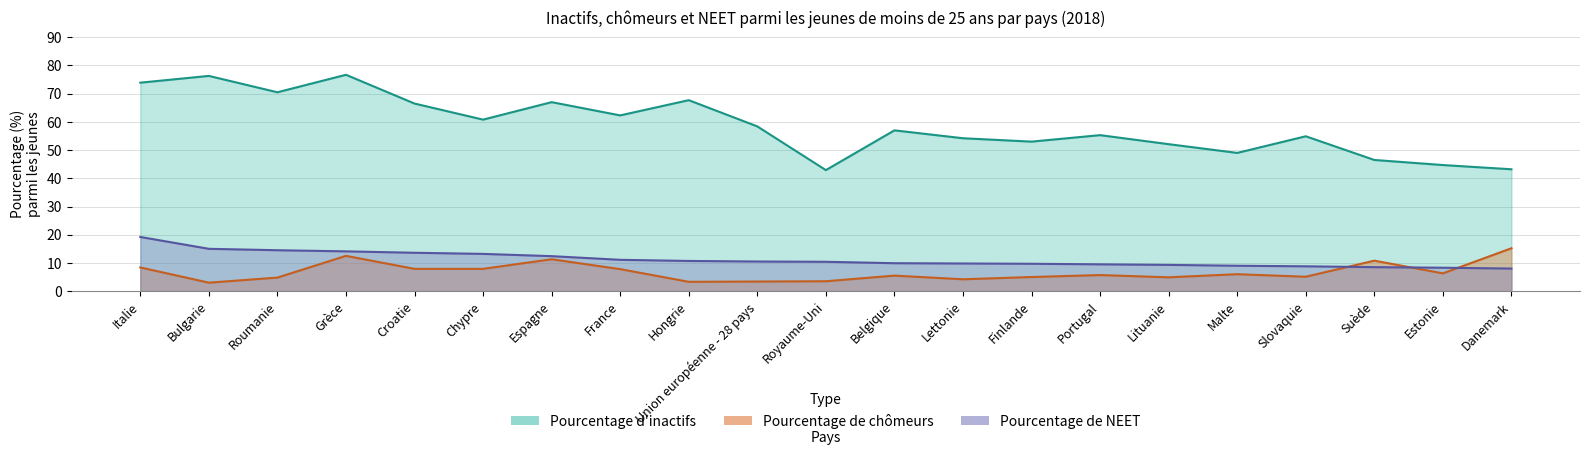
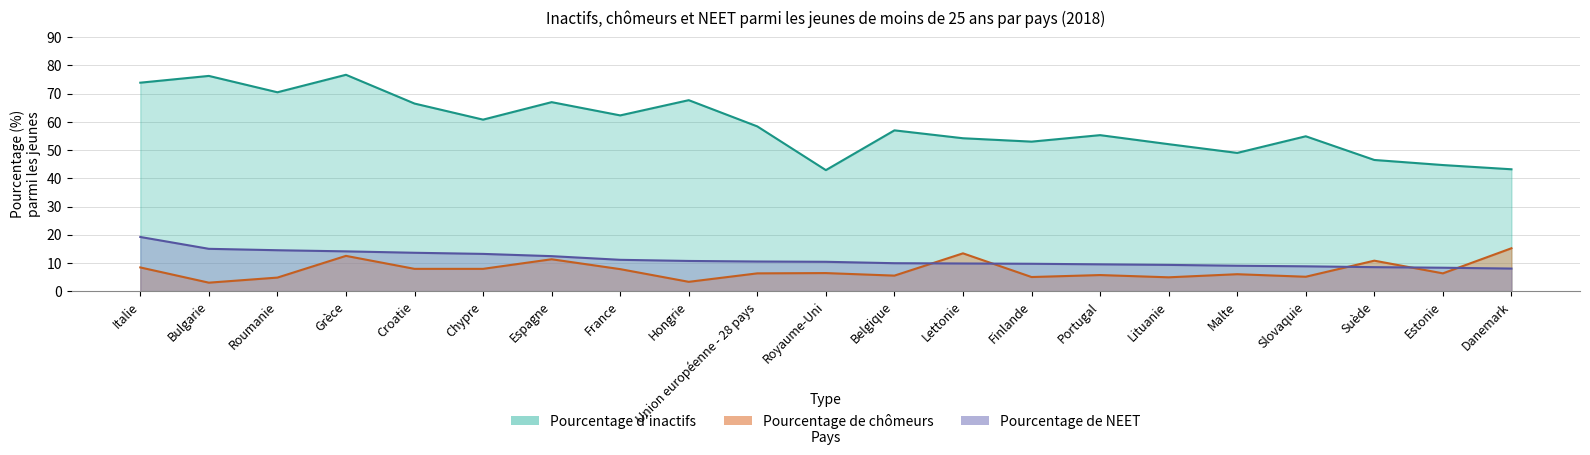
  {
    "Pourcentage de chômeurs": {
      "Italie": 8,
      "Bulgarie": 3,
      "Roumanie": 5,
      "Grèce": 13,
      "Croatie": 8,
      "Chypre": 8,
      "Espagne": 11,
      "France": 8,
      "Hongrie": 3,
-     "Union européenne - 28 pays": 3,
-     "Royaume-Uni": 4,
+     "Union européenne - 28 pays": 6,
+     "Royaume-Uni": 6,
      "Belgique": 6,
-     "Lettonie": 4,
+     "Lettonie": 13,
      "Finlande": 5,
      "Portugal": 6,
      "Lituanie": 5,
      "Malte": 6,
      "Slovaquie": 5,
      "Suède": 11,
      "Estonie": 6,
      "Danemark": 15
    }
  }
